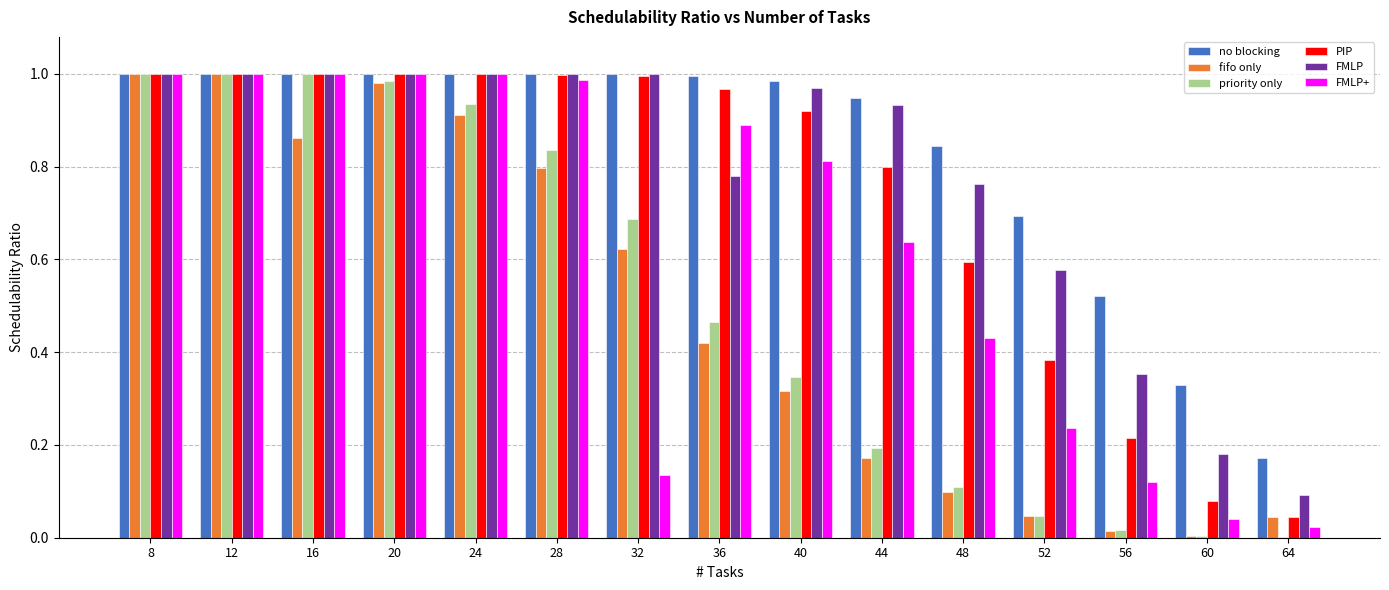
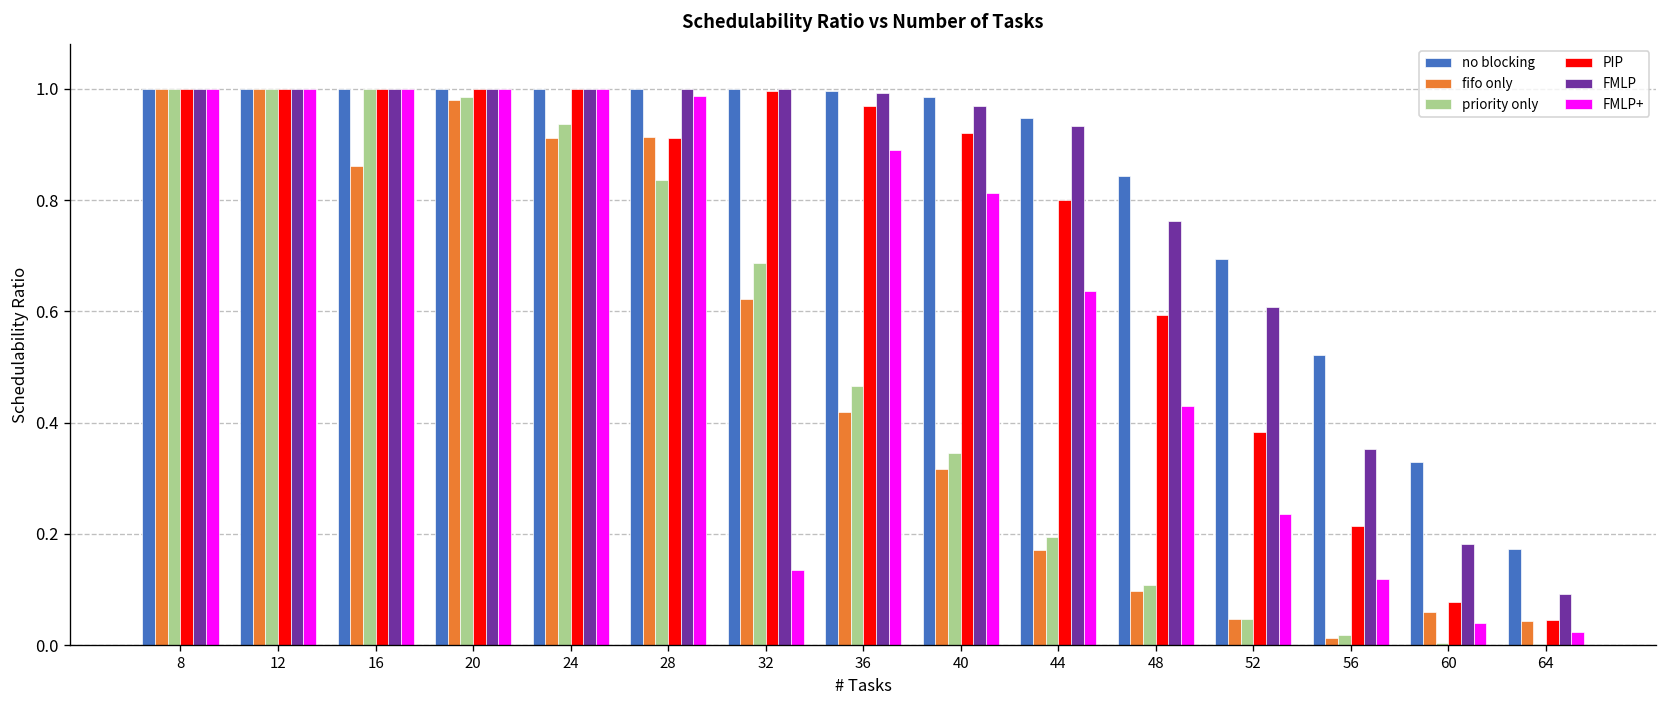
  {
    "no blocking": {
      "8": 1.00,
      "12": 1.00,
      "16": 1.00,
      "20": 1.00,
      "24": 1.00,
      "28": 1.00,
      "32": 1.00,
      "36": 1.00,
      "40": 0.99,
      "44": 0.95,
      "48": 0.84,
      "52": 0.69,
      "56": 0.52,
      "60": 0.33,
      "64": 0.17
    },
    "fifo only": {
      "8": 1.00,
      "12": 1.00,
      "16": 0.86,
      "20": 0.98,
      "24": 0.91,
-     "28": 0.80,
+     "28": 0.91,
      "32": 0.62,
      "36": 0.42,
      "40": 0.32,
      "44": 0.17,
      "48": 0.10,
      "52": 0.05,
      "56": 0.01,
-     "60": 0.00,
+     "60": 0.06,
      "64": 0.04
    },
    "priority only": {
      "8": 1.00,
      "12": 1.00,
      "16": 1.00,
      "20": 0.99,
      "24": 0.94,
      "28": 0.84,
      "32": 0.69,
      "36": 0.47,
      "40": 0.35,
      "44": 0.19,
      "48": 0.11,
      "52": 0.05,
      "56": 0.02
    },
    "PIP": {
      "8": 1.00,
      "12": 1.00,
      "16": 1.00,
      "20": 1.00,
      "24": 1.00,
-     "28": 1.00,
+     "28": 0.91,
      "32": 1.00,
      "36": 0.97,
      "40": 0.92,
      "44": 0.80,
      "48": 0.59,
      "52": 0.38,
      "56": 0.21,
      "60": 0.08,
      "64": 0.05
    },
    "FMLP": {
      "8": 1.00,
      "12": 1.00,
      "16": 1.00,
      "20": 1.00,
      "24": 1.00,
      "28": 1.00,
      "32": 1.00,
-     "36": 0.78,
+     "36": 0.99,
      "40": 0.97,
      "44": 0.93,
      "48": 0.76,
-     "52": 0.58,
+     "52": 0.61,
      "56": 0.35,
      "60": 0.18,
      "64": 0.09
    },
    "FMLP+": {
      "8": 1.00,
      "12": 1.00,
      "16": 1.00,
      "20": 1.00,
      "24": 1.00,
      "28": 0.99,
      "32": 0.14,
      "36": 0.89,
      "40": 0.81,
      "44": 0.64,
      "48": 0.43,
      "52": 0.24,
      "56": 0.12,
      "60": 0.04,
      "64": 0.02
    }
  }
